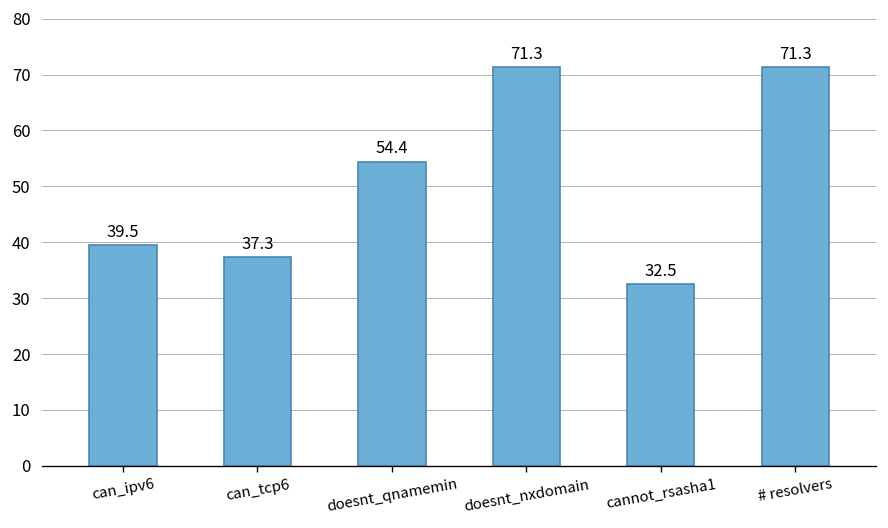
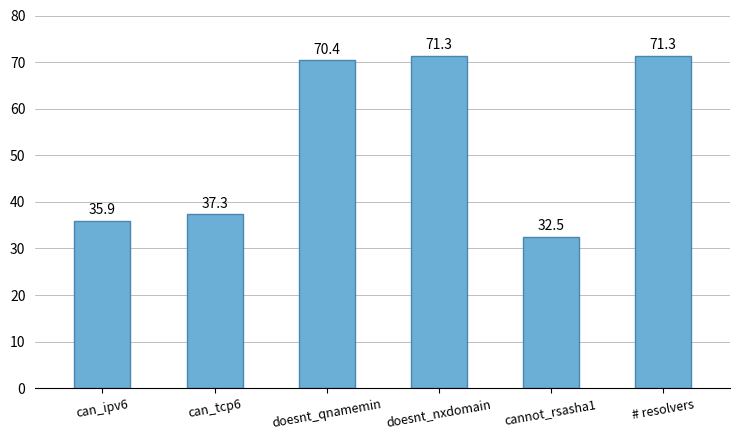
  {
-   "can_ipv6": 39.5,
+   "can_ipv6": 35.9,
    "can_tcp6": 37.3,
-   "doesnt_qnamemin": 54.4,
+   "doesnt_qnamemin": 70.4,
    "doesnt_nxdomain": 71.3,
    "cannot_rsasha1": 32.5,
    "# resolvers": 71.3
  }
